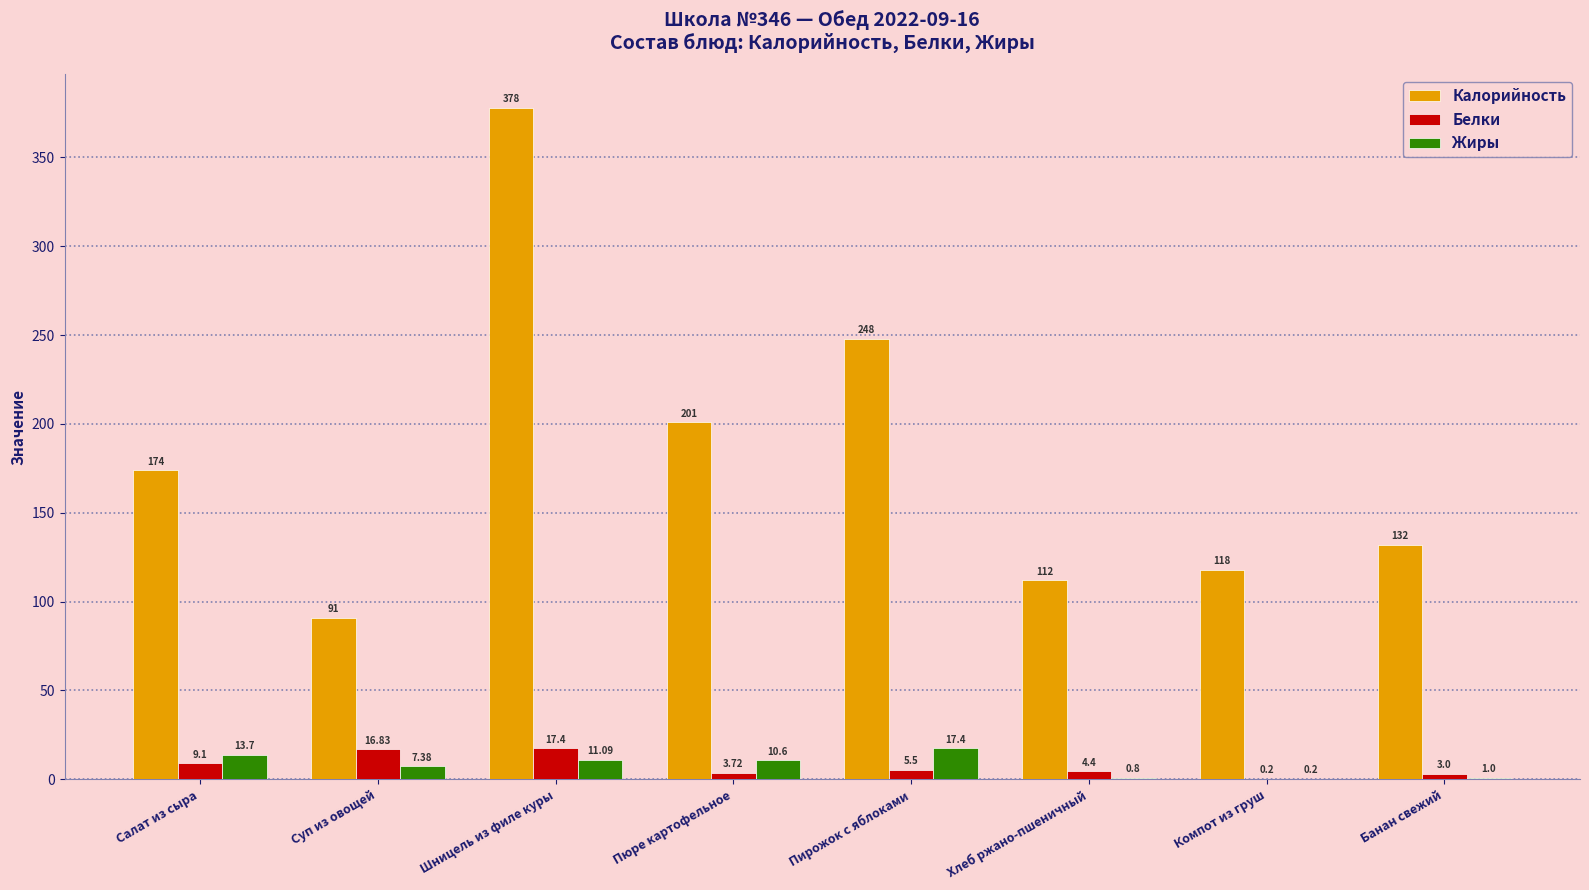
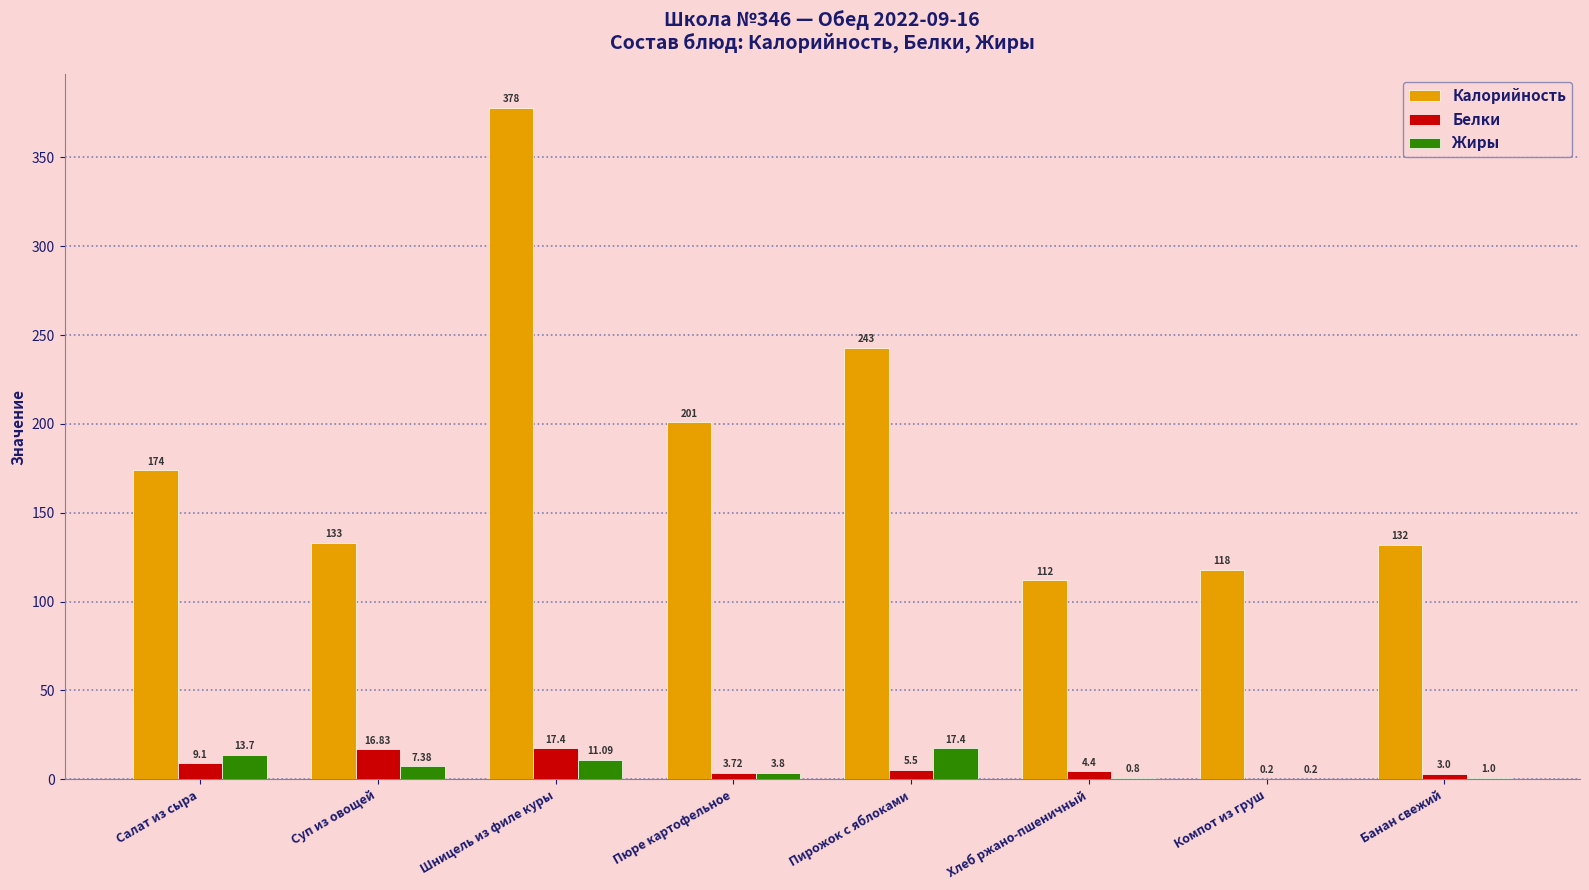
  {
    "Калорийность": {
      "Салат из сыра": 174,
-     "Суп из овощей": 91,
+     "Суп из овощей": 133,
      "Шницель из филе куры": 378,
      "Пюре картофельное": 201,
-     "Пирожок с яблоками": 248,
+     "Пирожок с яблоками": 243,
      "Хлеб ржано-пшеничный": 112,
      "Компот из груш": 118,
      "Банан свежий": 132
    },
    "Белки": {
      "Салат из сыра": 9.1,
      "Суп из овощей": 16.83,
      "Шницель из филе куры": 17.4,
      "Пюре картофельное": 3.72,
      "Пирожок с яблоками": 5.5,
      "Хлеб ржано-пшеничный": 4.4,
      "Компот из груш": 0.2,
      "Банан свежий": 3.0
    },
    "Жиры": {
      "Салат из сыра": 13.7,
      "Суп из овощей": 7.38,
      "Шницель из филе куры": 11.09,
-     "Пюре картофельное": 10.6,
+     "Пюре картофельное": 3.8,
      "Пирожок с яблоками": 17.4,
      "Хлеб ржано-пшеничный": 0.8,
      "Компот из груш": 0.2,
      "Банан свежий": 1.0
    }
  }
